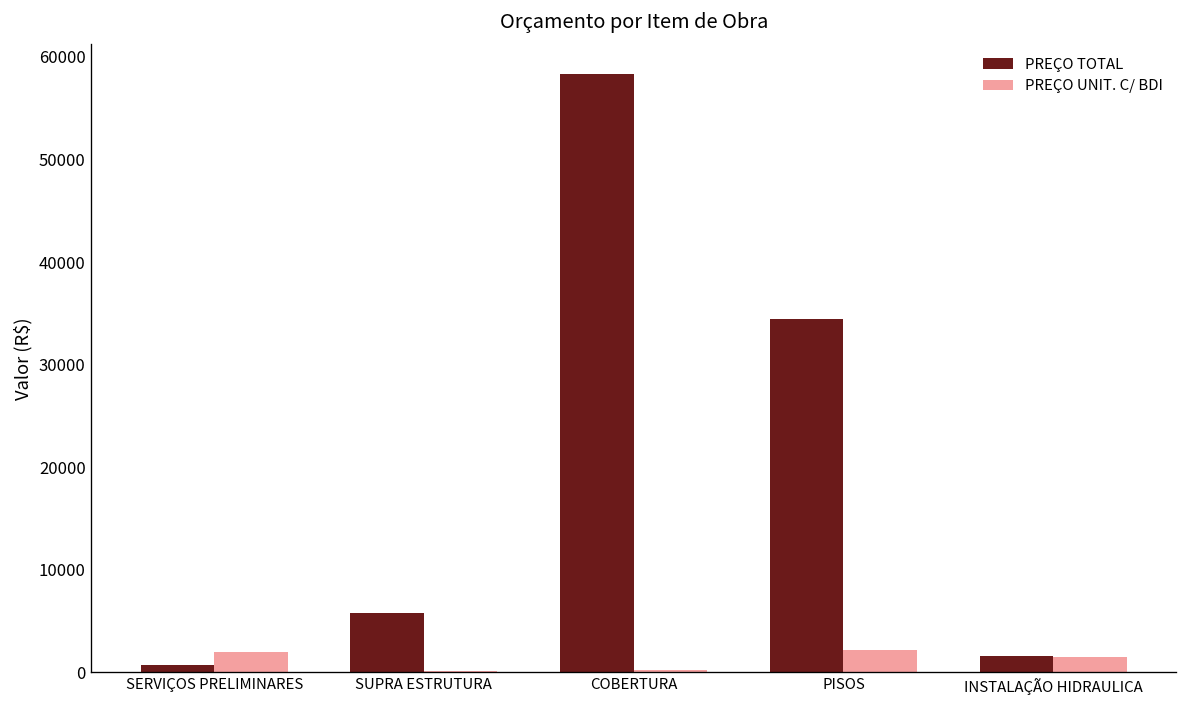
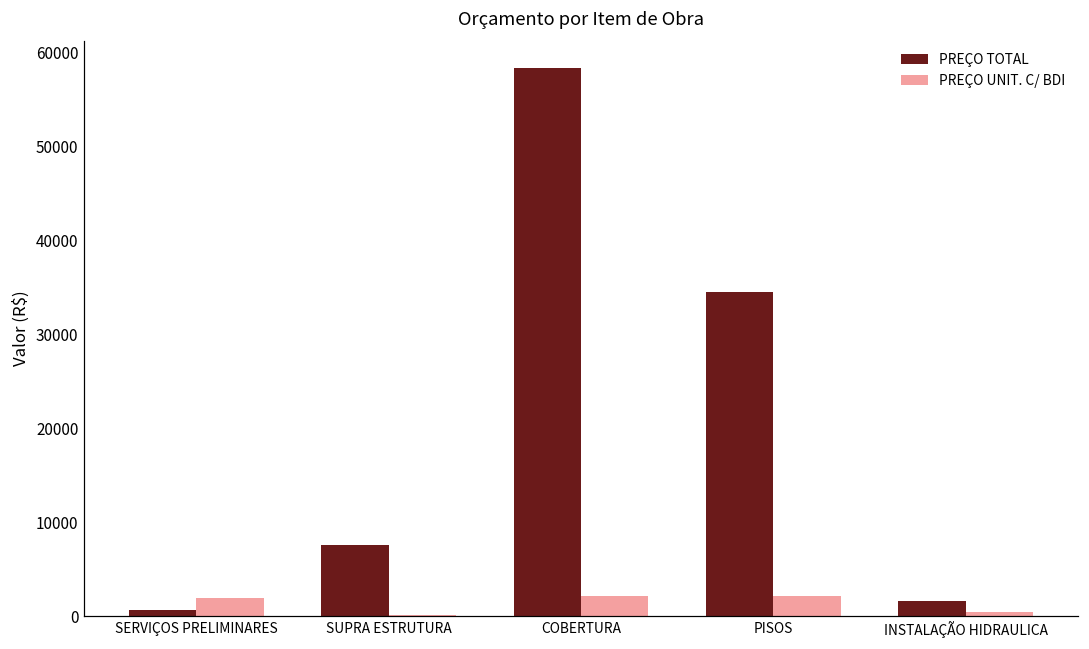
  {
    "PREÇO TOTAL": {
      "SERVIÇOS PRELIMINARES": 1000,
-     "SUPRA ESTRUTURA": 6000,
+     "SUPRA ESTRUTURA": 8000,
      "COBERTURA": 58000,
      "PISOS": 34000,
      "INSTALAÇÃO HIDRAULICA": 2000
    },
    "PREÇO UNIT. C/ BDI": {
      "SERVIÇOS PRELIMINARES": 2000,
-     "COBERTURA": 0,
+     "COBERTURA": 2000,
      "PISOS": 2000,
-     "INSTALAÇÃO HIDRAULICA": 1000
+     "INSTALAÇÃO HIDRAULICA": 0
    }
  }
